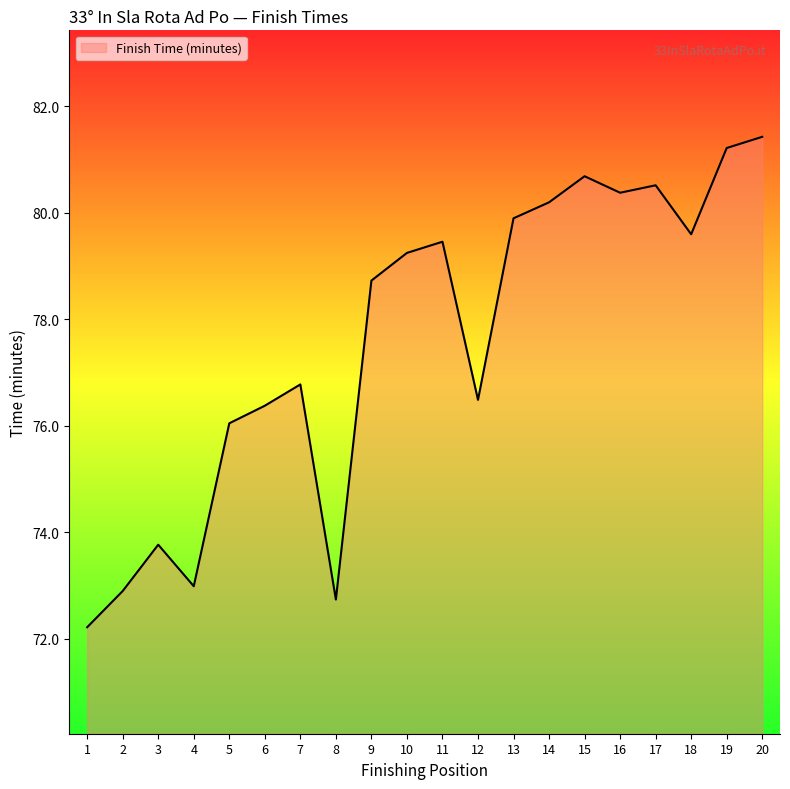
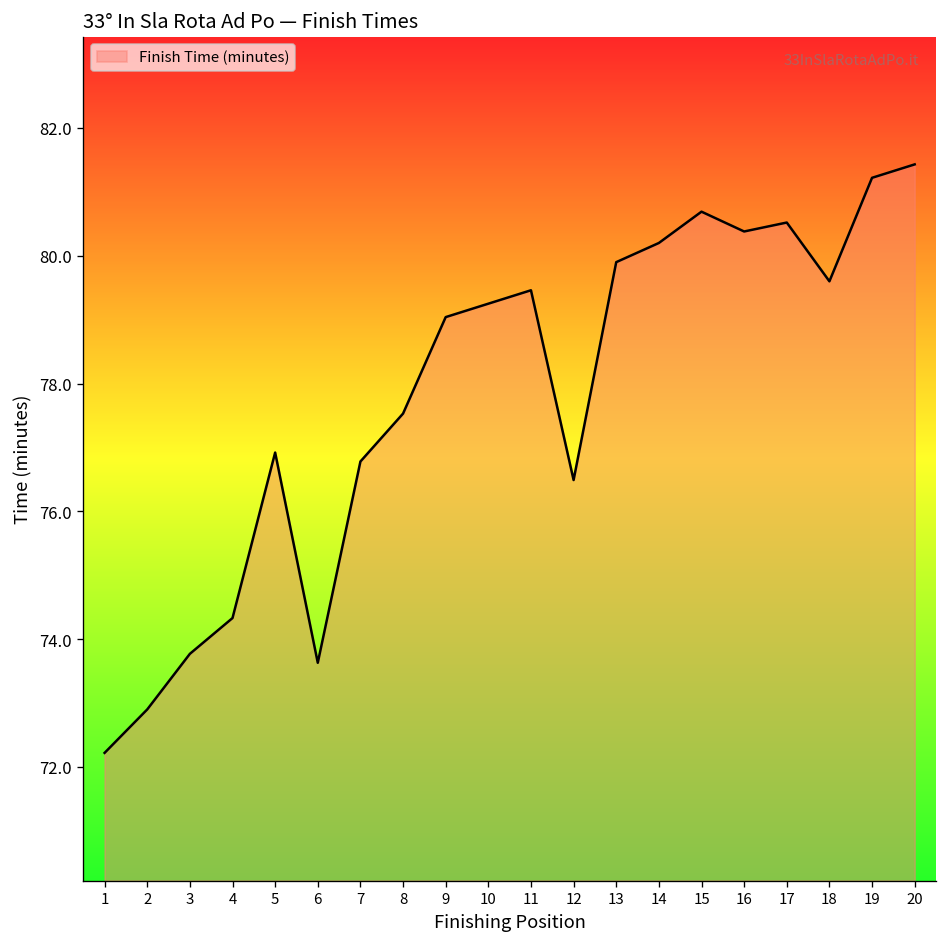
  {
    "1": 72.2,
    "2": 72.9,
    "3": 73.8,
-   "4": 73.0,
-   "5": 76.1,
-   "6": 76.4,
+   "4": 74.3,
+   "5": 76.9,
+   "6": 73.6,
    "7": 76.8,
-   "8": 72.7,
-   "9": 78.7,
+   "8": 77.5,
+   "9": 79.0,
    "10": 79.3,
    "11": 79.5,
    "12": 76.5,
    "13": 79.9,
    "14": 80.2,
    "15": 80.7,
    "16": 80.4,
    "17": 80.5,
    "18": 79.6,
    "19": 81.2,
    "20": 81.4
  }
